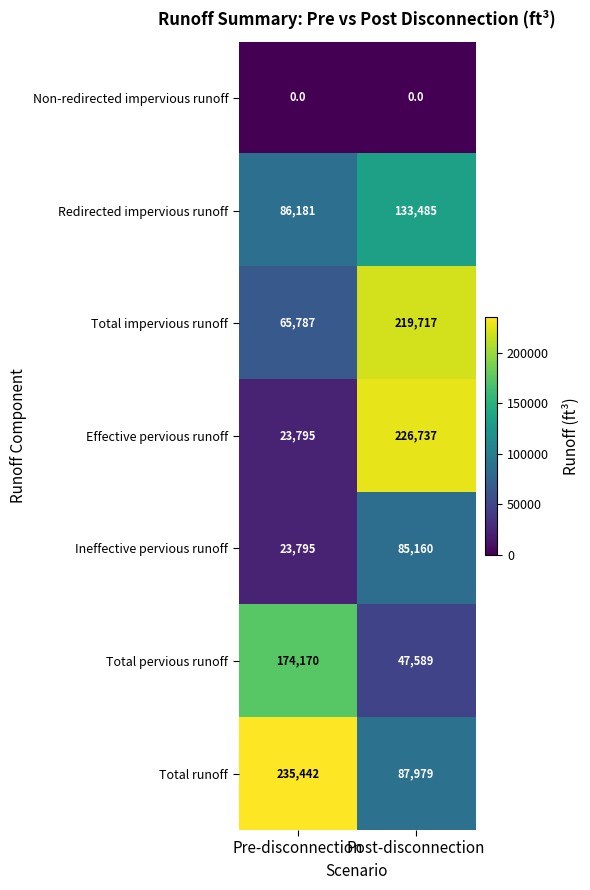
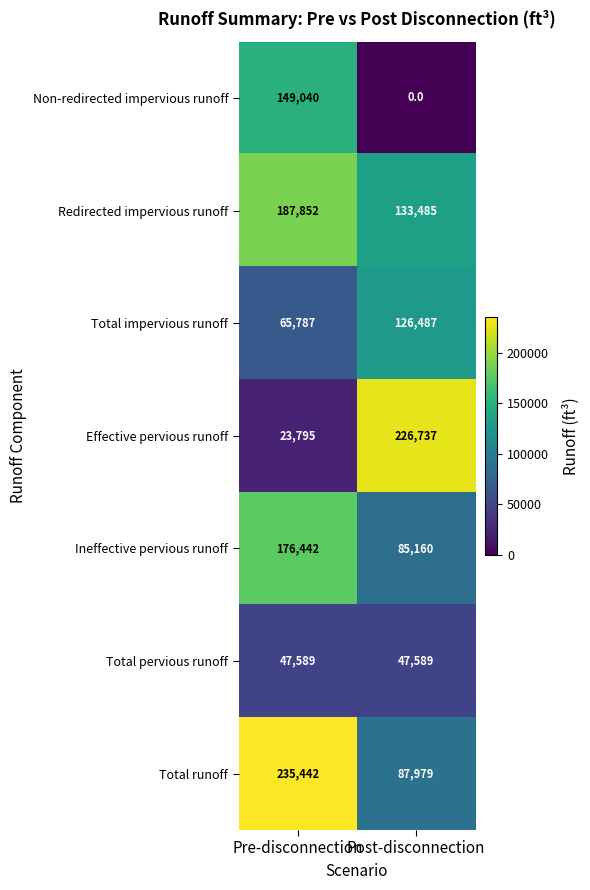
  {
    "Non-redirected impervious runoff": {
-     "Pre-disconnection": "0.0",
+     "Pre-disconnection": "149,040",
      "Post-disconnection": "0.0"
    },
    "Redirected impervious runoff": {
-     "Pre-disconnection": "86,181",
+     "Pre-disconnection": "187,852",
      "Post-disconnection": "133,485"
    },
    "Total impervious runoff": {
      "Pre-disconnection": "65,787",
-     "Post-disconnection": "219,717"
+     "Post-disconnection": "126,487"
    },
    "Effective pervious runoff": {
      "Pre-disconnection": "23,795",
      "Post-disconnection": "226,737"
    },
    "Ineffective pervious runoff": {
-     "Pre-disconnection": "23,795",
+     "Pre-disconnection": "176,442",
      "Post-disconnection": "85,160"
    },
    "Total pervious runoff": {
-     "Pre-disconnection": "174,170",
+     "Pre-disconnection": "47,589",
      "Post-disconnection": "47,589"
    },
    "Total runoff": {
      "Pre-disconnection": "235,442",
      "Post-disconnection": "87,979"
    }
  }
